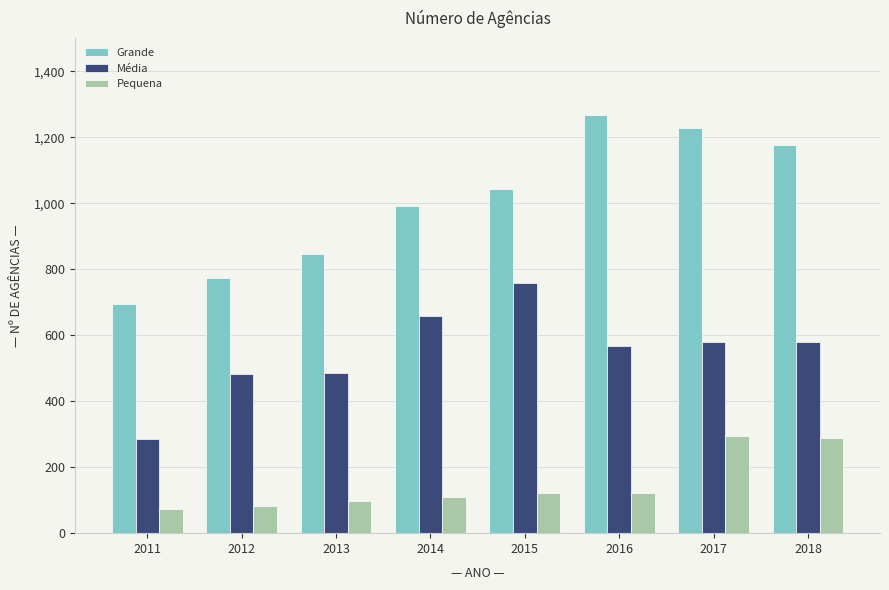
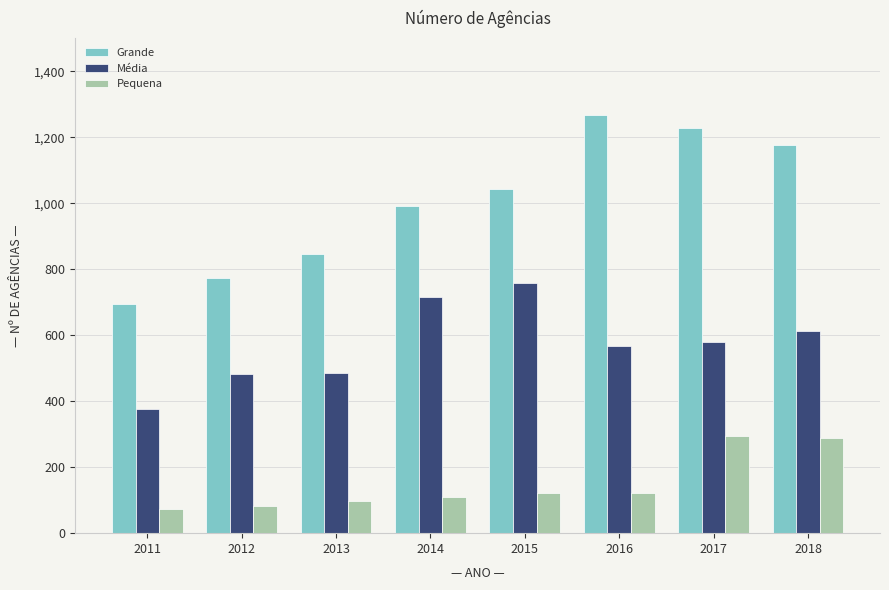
  {
    "Média": {
-     "2011": 290,
+     "2011": 380,
      "2012": 480,
      "2013": 490,
-     "2014": 660,
+     "2014": 720,
      "2015": 760,
      "2016": 570,
      "2017": 580,
-     "2018": 580
+     "2018": 610
    }
  }
